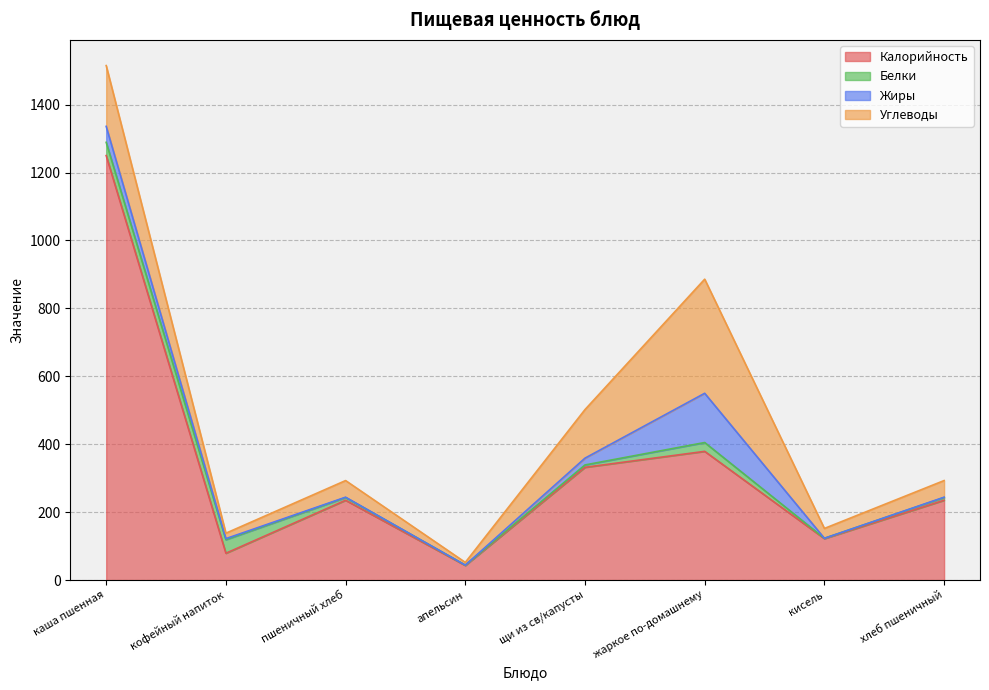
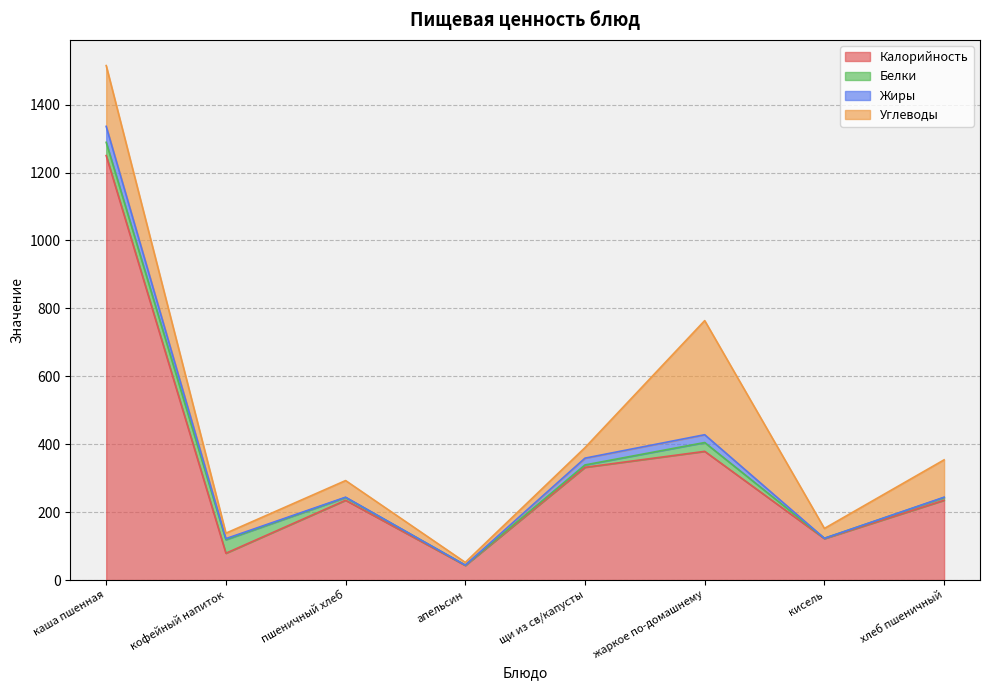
  {
    "Калорийность": {
      "каша пшенная": 1250,
      "кофейный напиток": 80,
      "пшеничный хлеб": 240,
      "жаркое по-домашнему": 380,
      "хлеб пшеничный": 240
    },
    "Белки": {
      "каша пшенная": 40,
      "жаркое по-домашнему": 30
    },
    "Жиры": {
      "каша пшенная": 50,
      "щи из св/капусты": 20,
-     "жаркое по-домашнему": 150
+     "жаркое по-домашнему": 20
    },
    "Углеводы": {
      "каша пшенная": 180,
      "кофейный напиток": 20,
      "пшеничный хлеб": 50,
      "апельсин": 10,
-     "щи из св/капусты": 140,
+     "щи из св/капусты": 30,
      "жаркое по-домашнему": 340,
      "кисель": 30,
-     "хлеб пшеничный": 50
+     "хлеб пшеничный": 110
    }
  }
